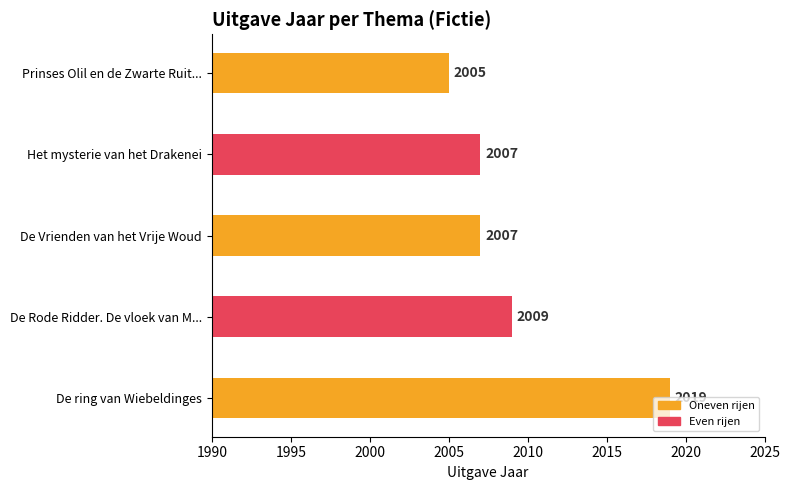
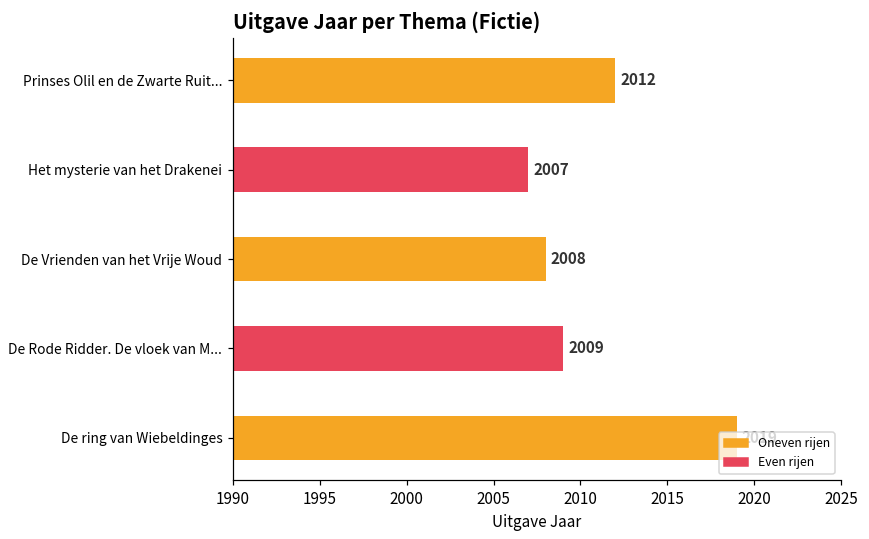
  {
-   "Prinses Olil en de Zwarte Ruit...": 2005,
+   "Prinses Olil en de Zwarte Ruit...": 2012,
    "Het mysterie van het Drakenei": 2007,
-   "De Vrienden van het Vrije Woud": 2007,
+   "De Vrienden van het Vrije Woud": 2008,
    "De Rode Ridder. De vloek van M...": 2009
  }
